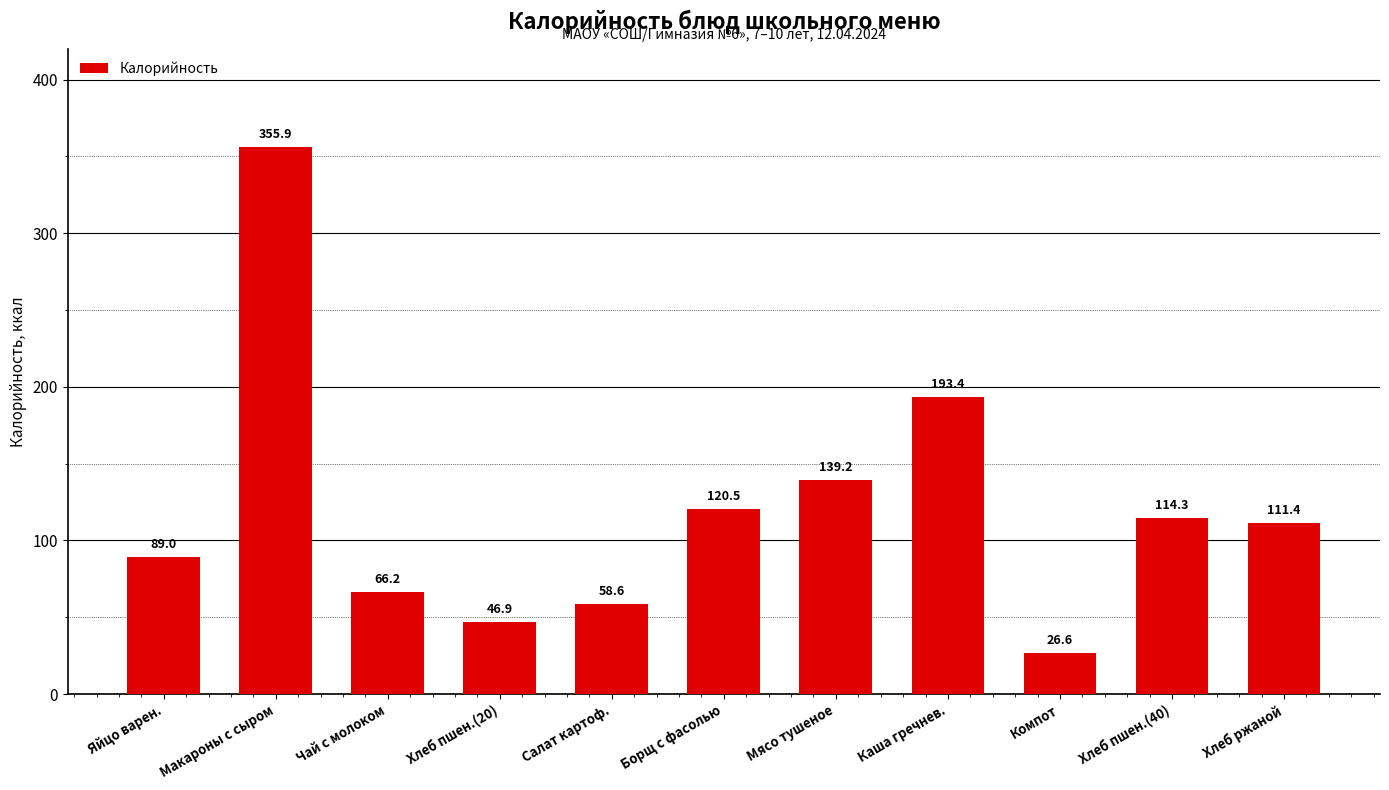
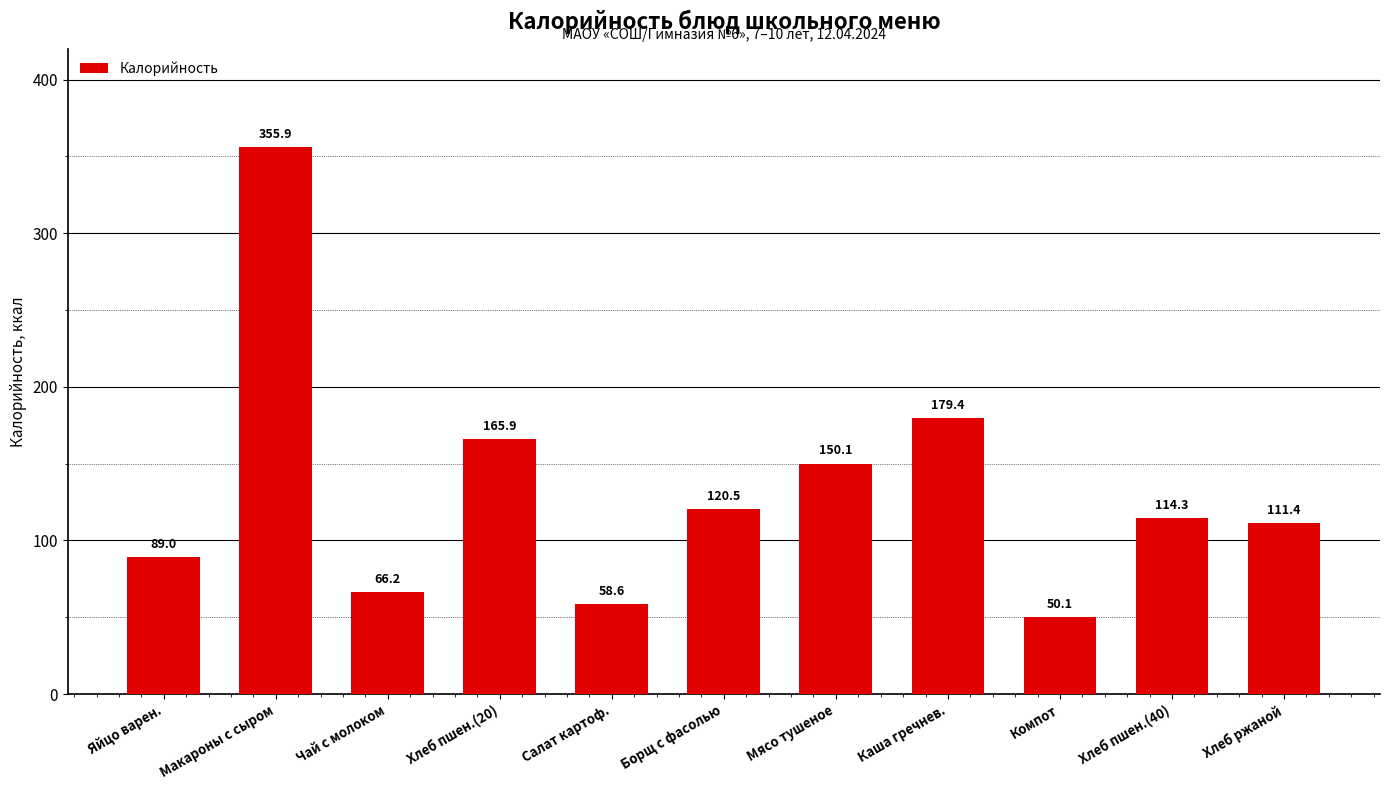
  {
    "Яйцо варен.": 89.0,
    "Макароны с сыром": 355.9,
    "Чай с молоком": 66.2,
-   "Хлеб пшен.(20)": 46.9,
+   "Хлеб пшен.(20)": 165.9,
    "Салат картоф.": 58.6,
    "Борщ с фасолью": 120.5,
-   "Мясо тушеное": 139.2,
-   "Каша гречнев.": 193.4,
-   "Компот": 26.6,
+   "Мясо тушеное": 150.1,
+   "Каша гречнев.": 179.4,
+   "Компот": 50.1,
    "Хлеб пшен.(40)": 114.3,
    "Хлеб ржаной": 111.4
  }
